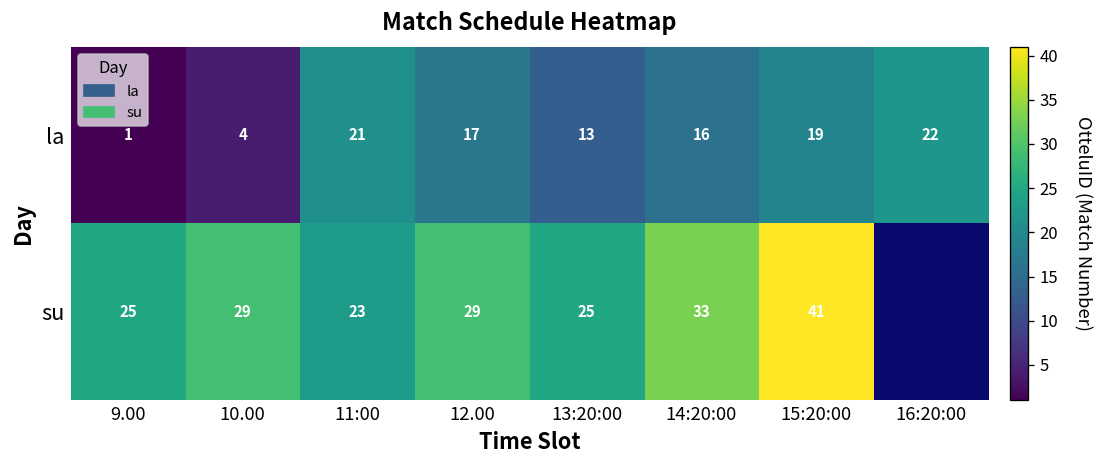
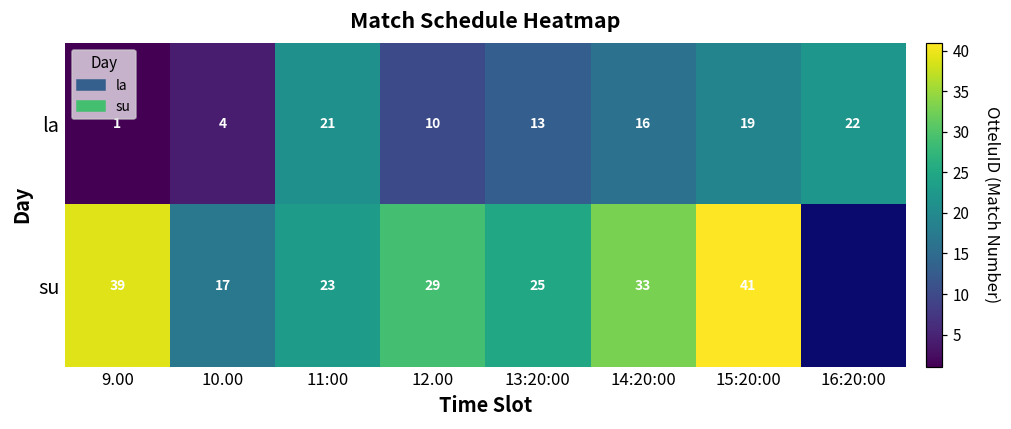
  {
    "la": {
      "10.00": 4,
      "11:00": 21,
-     "12.00": 17,
+     "12.00": 10,
      "13:20:00": 13,
      "14:20:00": 16,
      "15:20:00": 19,
      "16:20:00": 22
    },
    "su": {
-     "9.00": 25,
-     "10.00": 29,
+     "9.00": 39,
+     "10.00": 17,
      "11:00": 23,
      "12.00": 29,
      "13:20:00": 25,
      "14:20:00": 33,
      "15:20:00": 41
    }
  }
